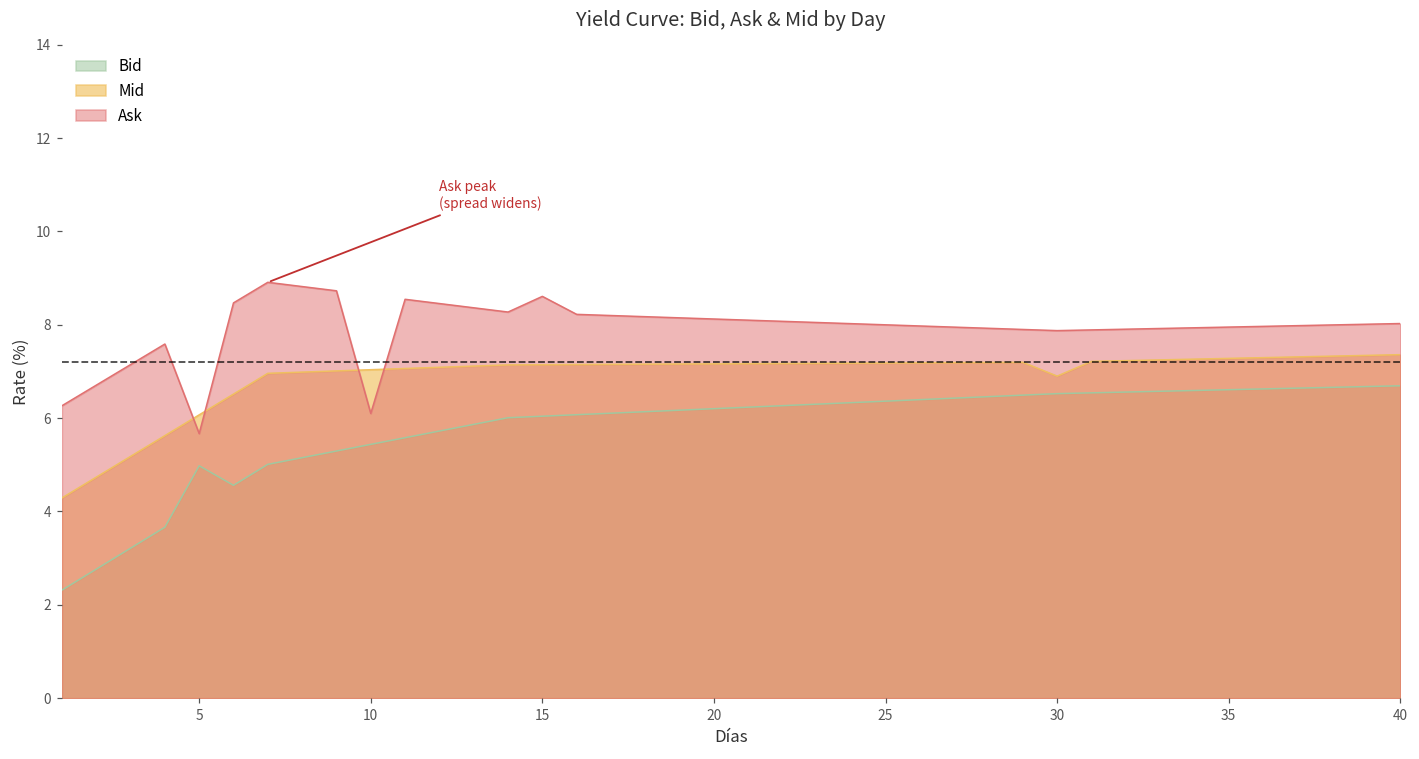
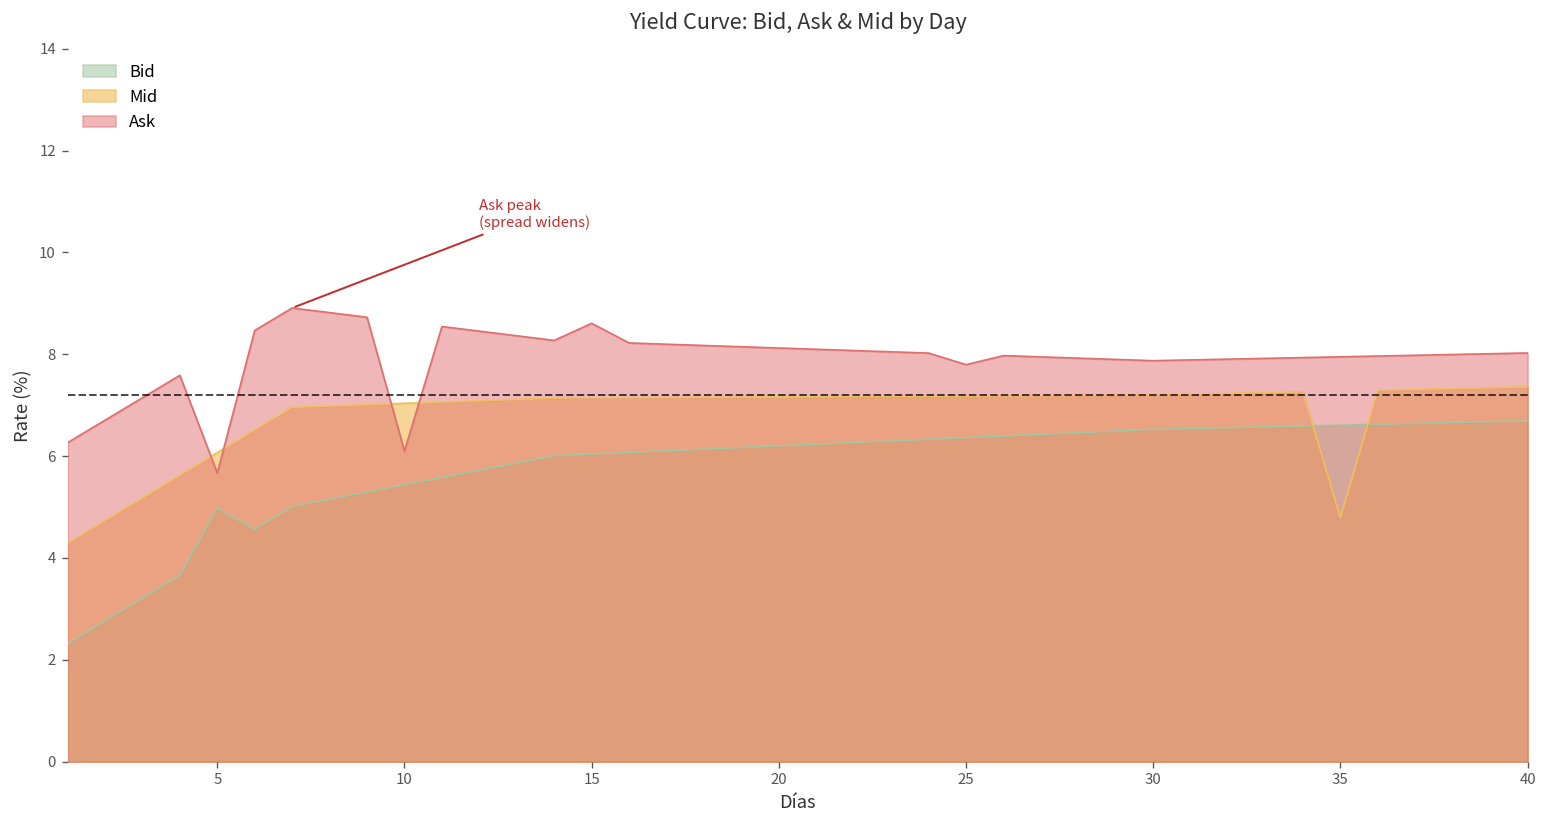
  {
    "Bid": {
      "5": 5.0,
      "10": 5.4,
      "15": 6.0,
      "20": 6.2,
      "25": 6.4,
      "30": 6.5,
      "35": 6.6,
      "40": 6.7
    },
    "Mid": {
      "5": 6.1,
      "10": 7.0,
      "15": 7.1,
      "20": 7.2,
      "25": 7.2,
-     "30": 6.9,
-     "35": 7.3,
+     "30": 7.2,
+     "35": 4.8,
      "40": 7.4
    },
    "Ask": {
      "5": 5.7,
      "10": 6.1,
      "15": 8.6,
      "20": 8.1,
-     "25": 8.0,
+     "25": 7.8,
      "30": 7.9,
      "35": 8.0,
      "40": 8.0
    }
  }
